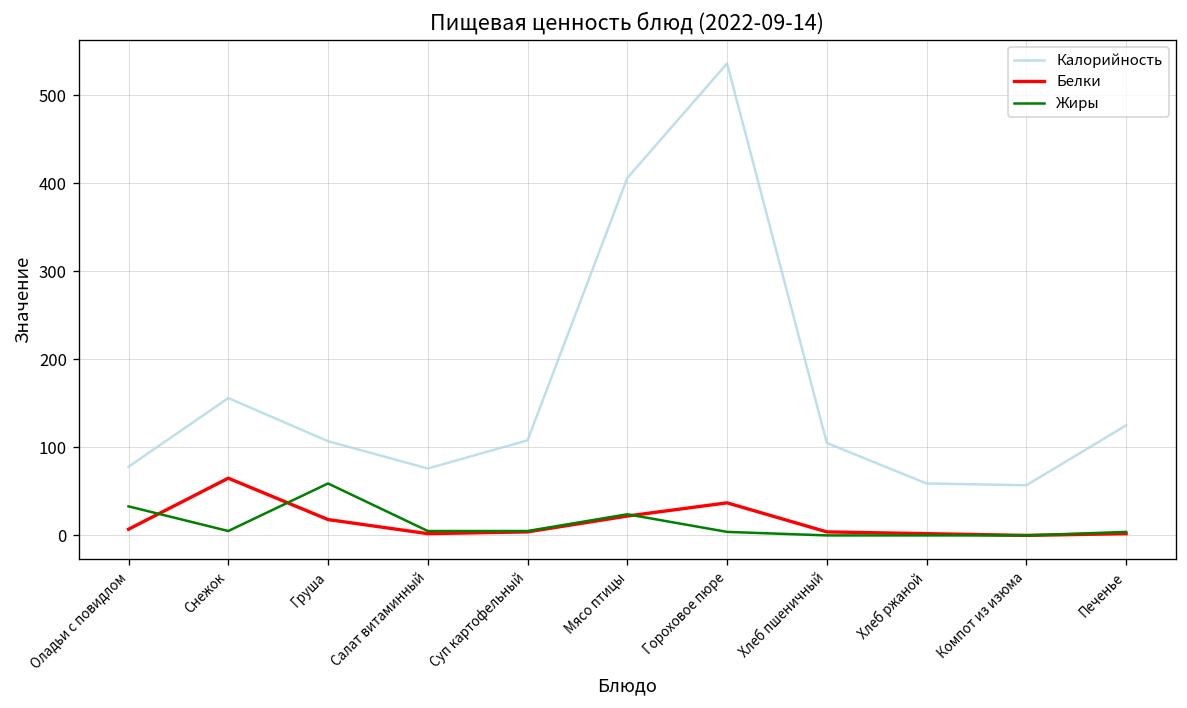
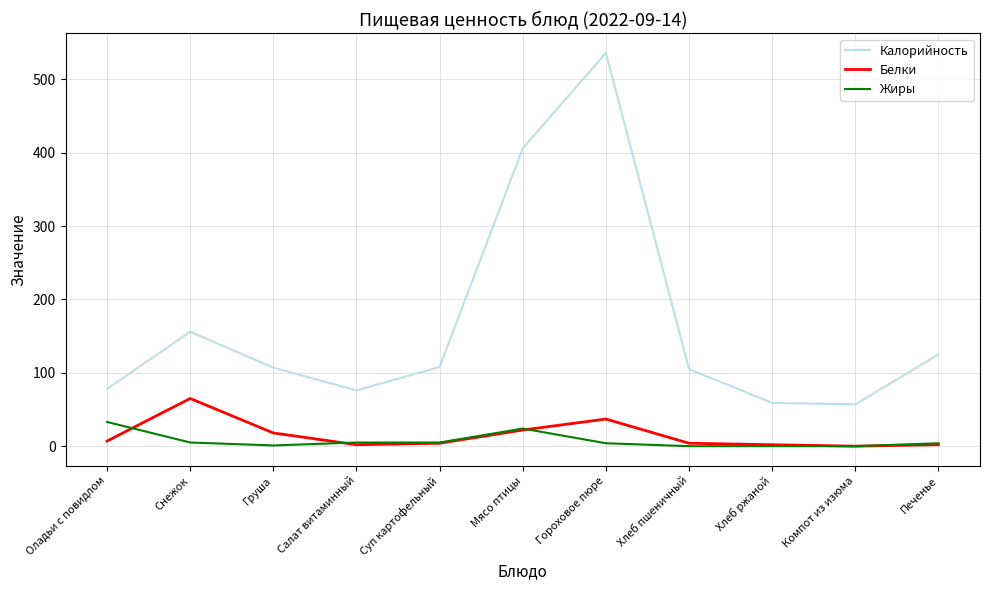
  {
    "Калорийность": {
      "Оладьи с повидлом": 80,
      "Снежок": 160,
      "Груша": 110,
      "Салат витаминный": 80,
      "Суп картофельный": 110,
      "Мясо птицы": 410,
      "Гороховое пюре": 540,
      "Хлеб пшеничный": 110,
      "Хлеб ржаной": 60,
      "Компот из изюма": 60,
      "Печенье": 130
    },
    "Белки": {
      "Оладьи с повидлом": 10,
      "Снежок": 70,
      "Груша": 20,
      "Гороховое пюре": 40,
      "Хлеб пшеничный": 0
    },
    "Жиры": {
      "Оладьи с повидлом": 30,
      "Снежок": 10,
-     "Груша": 60,
+     "Груша": 0,
      "Гороховое пюре": 0,
      "Хлеб пшеничный": 0
    }
  }
